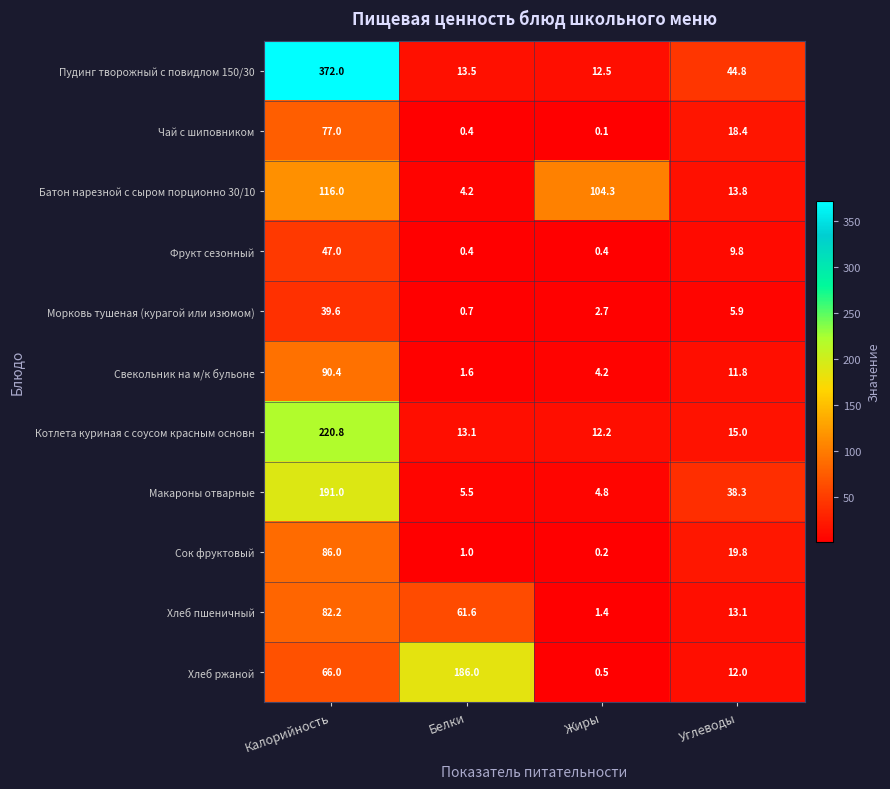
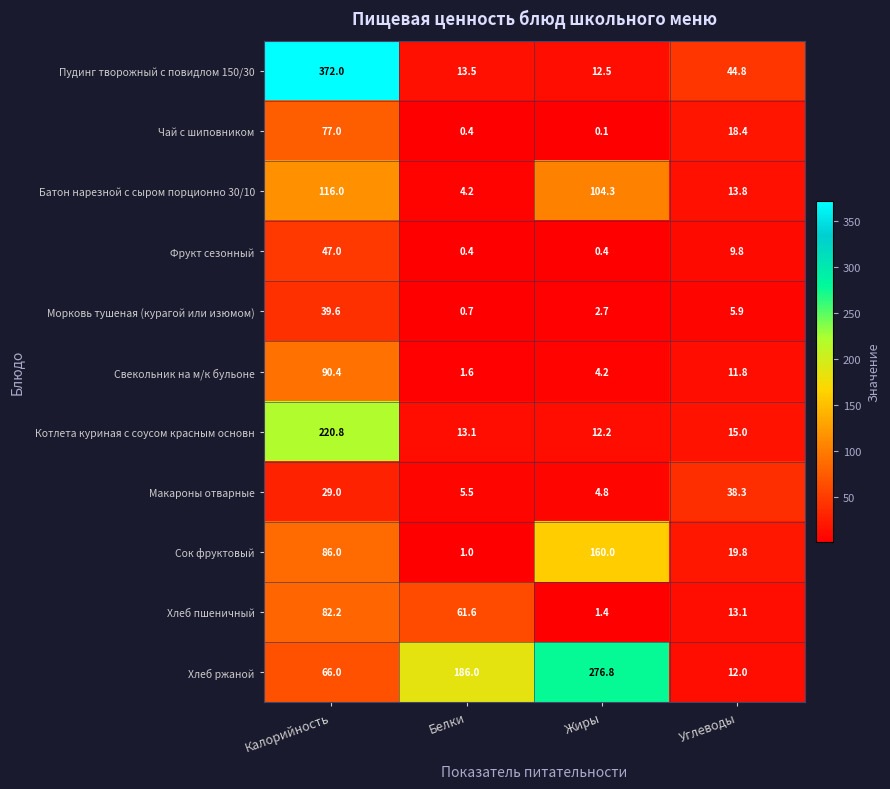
  {
    "Пудинг творожный с повидлом 150/30": {
      "Калорийность": 372.0,
      "Белки": 13.5,
      "Жиры": 12.5,
      "Углеводы": 44.8
    },
    "Чай с шиповником": {
      "Калорийность": 77.0,
      "Белки": 0.4,
      "Жиры": 0.1,
      "Углеводы": 18.4
    },
    "Батон нарезной с сыром порционно 30/10": {
      "Калорийность": 116.0,
      "Белки": 4.2,
      "Жиры": 104.3,
      "Углеводы": 13.8
    },
    "Фрукт сезонный": {
      "Калорийность": 47.0,
      "Белки": 0.4,
      "Жиры": 0.4,
      "Углеводы": 9.8
    },
    "Морковь тушеная (курагой или изюмом)": {
      "Калорийность": 39.6,
      "Белки": 0.7,
      "Жиры": 2.7,
      "Углеводы": 5.9
    },
    "Свекольник на м/к бульоне": {
      "Калорийность": 90.4,
      "Белки": 1.6,
      "Жиры": 4.2,
      "Углеводы": 11.8
    },
    "Котлета куриная с соусом красным основн": {
      "Калорийность": 220.8,
      "Белки": 13.1,
      "Жиры": 12.2,
      "Углеводы": 15.0
    },
    "Макароны отварные": {
-     "Калорийность": 191.0,
+     "Калорийность": 29.0,
      "Белки": 5.5,
      "Жиры": 4.8,
      "Углеводы": 38.3
    },
    "Сок фруктовый": {
      "Калорийность": 86.0,
      "Белки": 1.0,
-     "Жиры": 0.2,
+     "Жиры": 160.0,
      "Углеводы": 19.8
    },
    "Хлеб пшеничный": {
      "Калорийность": 82.2,
      "Белки": 61.6,
      "Жиры": 1.4,
      "Углеводы": 13.1
    },
    "Хлеб ржаной": {
      "Калорийность": 66.0,
      "Белки": 186.0,
-     "Жиры": 0.5,
+     "Жиры": 276.8,
      "Углеводы": 12.0
    }
  }
